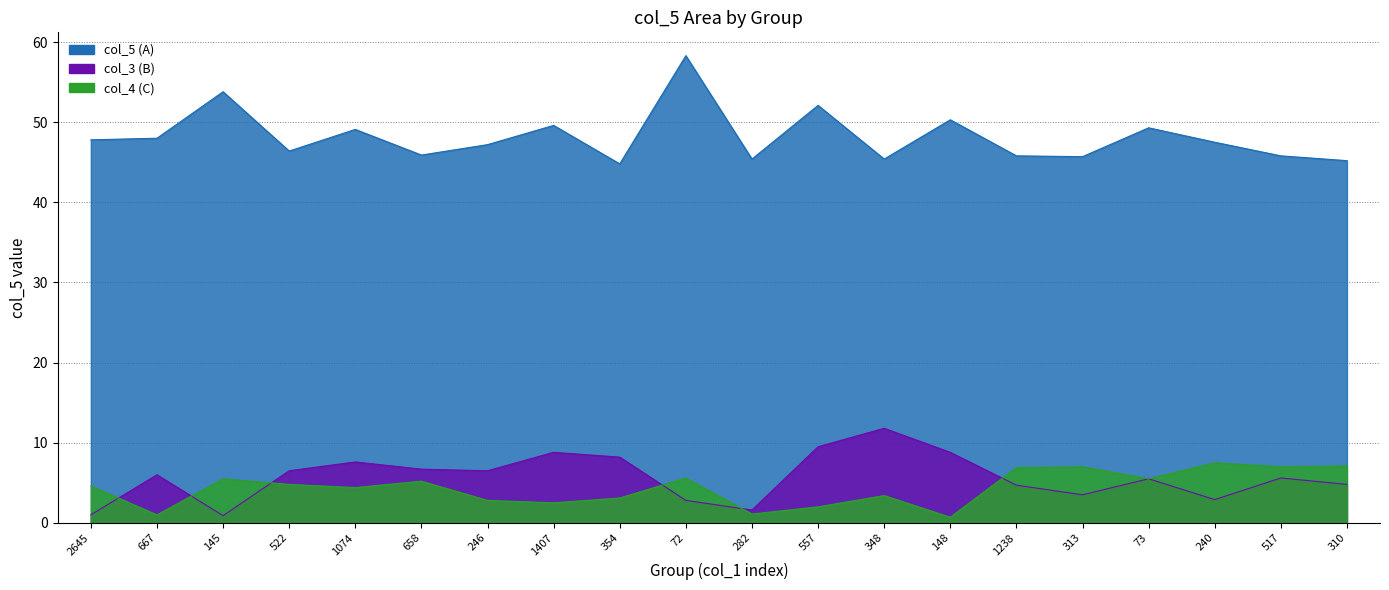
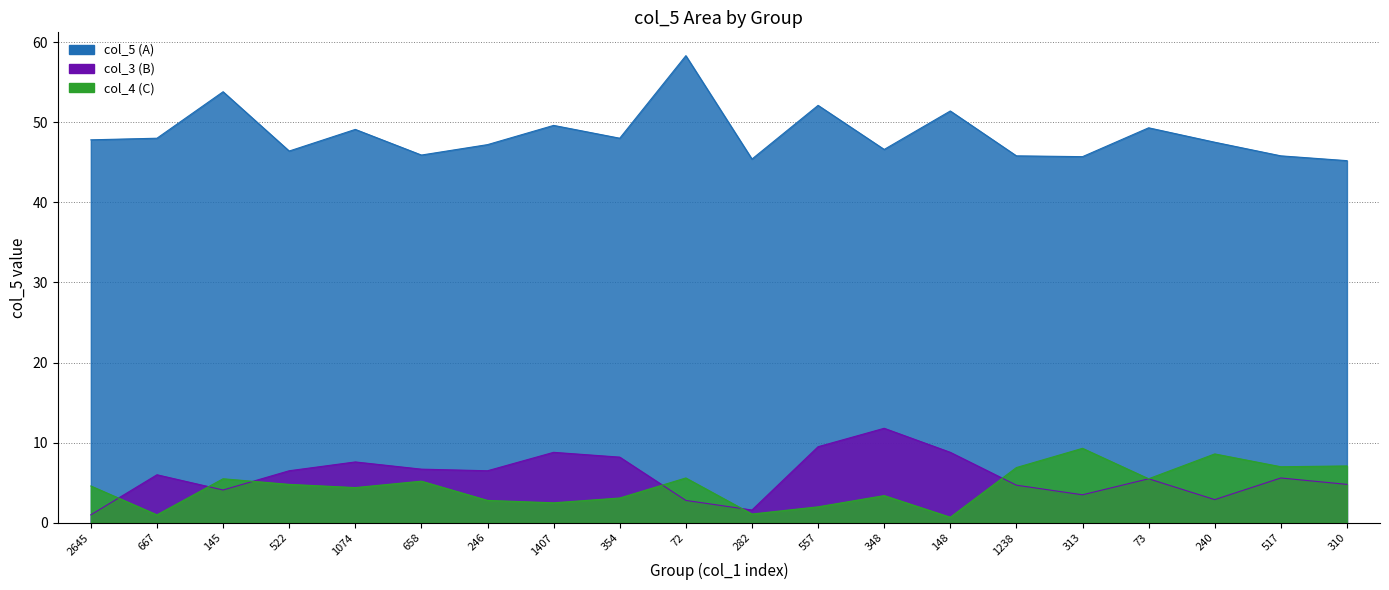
  {
    "col_5 (A)": {
      "2645": 48,
      "667": 48,
      "145": 54,
      "522": 46,
      "1074": 49,
      "658": 46,
      "246": 47,
      "1407": 50,
-     "354": 45,
+     "354": 48,
      "72": 58,
      "282": 45,
      "557": 52,
-     "348": 45,
-     "148": 50,
+     "348": 47,
+     "148": 51,
      "1238": 46,
      "313": 46,
      "73": 49,
      "240": 48,
      "517": 46,
      "310": 45
    },
    "col_3 (B)": {
      "2645": 1,
      "667": 6,
-     "145": 1,
+     "145": 4,
      "522": 7,
      "1074": 8,
      "658": 7,
      "246": 7,
      "1407": 9,
      "354": 8,
      "72": 3,
      "282": 2,
      "557": 10,
      "348": 12,
      "148": 9,
      "1238": 5,
      "313": 4,
      "240": 3,
      "517": 6,
      "310": 5
    },
    "col_4 (C)": {
      "2645": 5,
      "667": 1,
      "145": 6,
      "522": 5,
      "1074": 4,
      "658": 5,
      "246": 3,
      "1407": 3,
      "354": 3,
      "72": 6,
      "282": 1,
      "557": 2,
      "348": 3,
      "148": 1,
      "1238": 7,
-     "313": 7,
-     "240": 8,
+     "313": 9,
+     "240": 9,
      "517": 7,
      "310": 7
    }
  }
